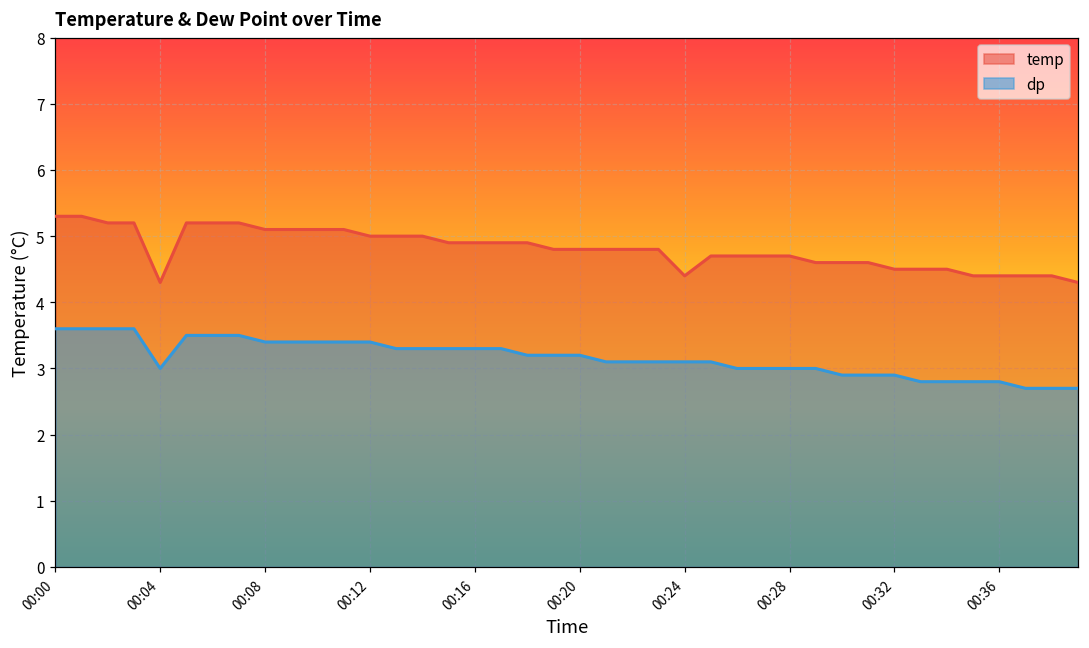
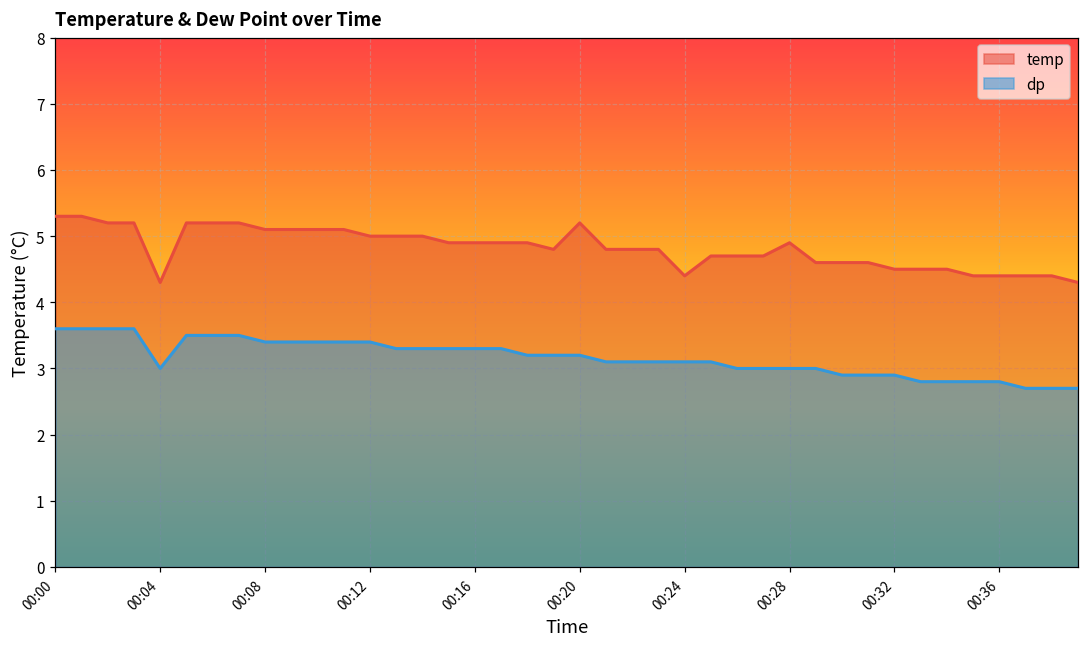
  {
    "temp": {
      "00:00": 5.3,
      "00:04": 4.3,
      "00:08": 5.1,
      "00:12": 5.0,
      "00:16": 4.9,
-     "00:20": 4.8,
+     "00:20": 5.2,
      "00:24": 4.4,
-     "00:28": 4.7,
+     "00:28": 4.9,
      "00:32": 4.5,
      "00:36": 4.4
    },
    "dp": {
      "00:00": 3.6,
      "00:04": 3.0,
      "00:08": 3.4,
      "00:12": 3.4,
      "00:16": 3.3,
      "00:20": 3.2,
      "00:24": 3.1,
      "00:28": 3.0,
      "00:32": 2.9,
      "00:36": 2.8
    }
  }
